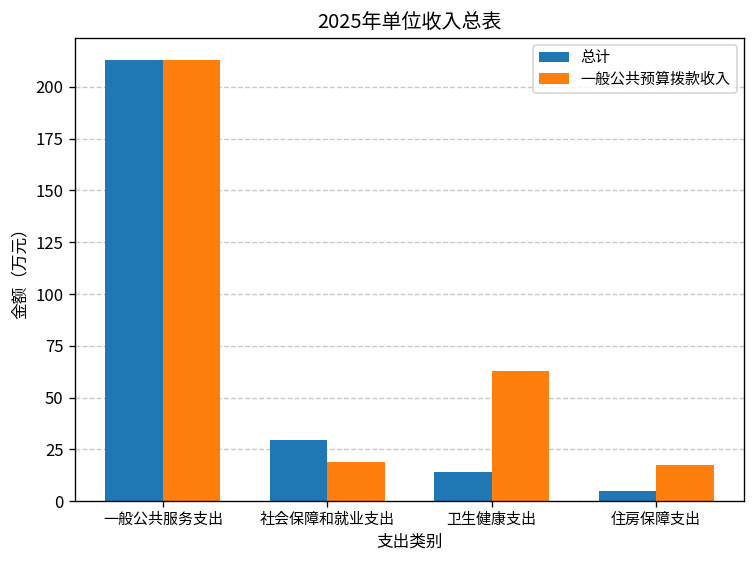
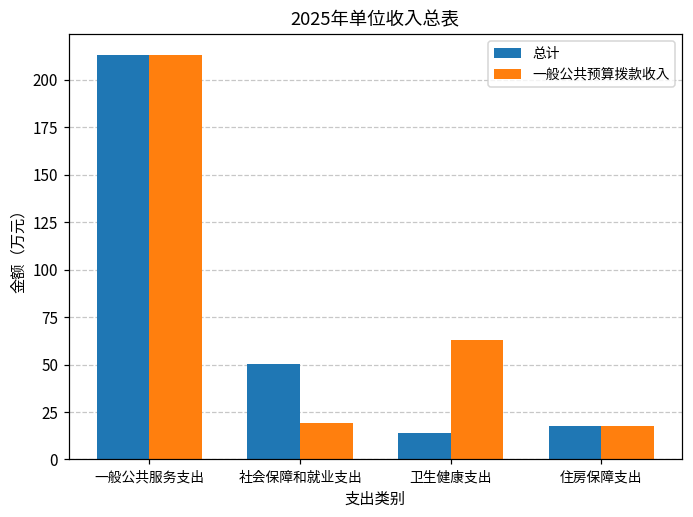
  {
    "总计": {
      "一般公共服务支出": 213,
-     "社会保障和就业支出": 29,
+     "社会保障和就业支出": 50,
      "卫生健康支出": 14,
-     "住房保障支出": 5
+     "住房保障支出": 17
    },
    "一般公共预算拨款收入": {
      "一般公共服务支出": 213,
      "社会保障和就业支出": 19,
      "卫生健康支出": 63,
      "住房保障支出": 17
    }
  }
